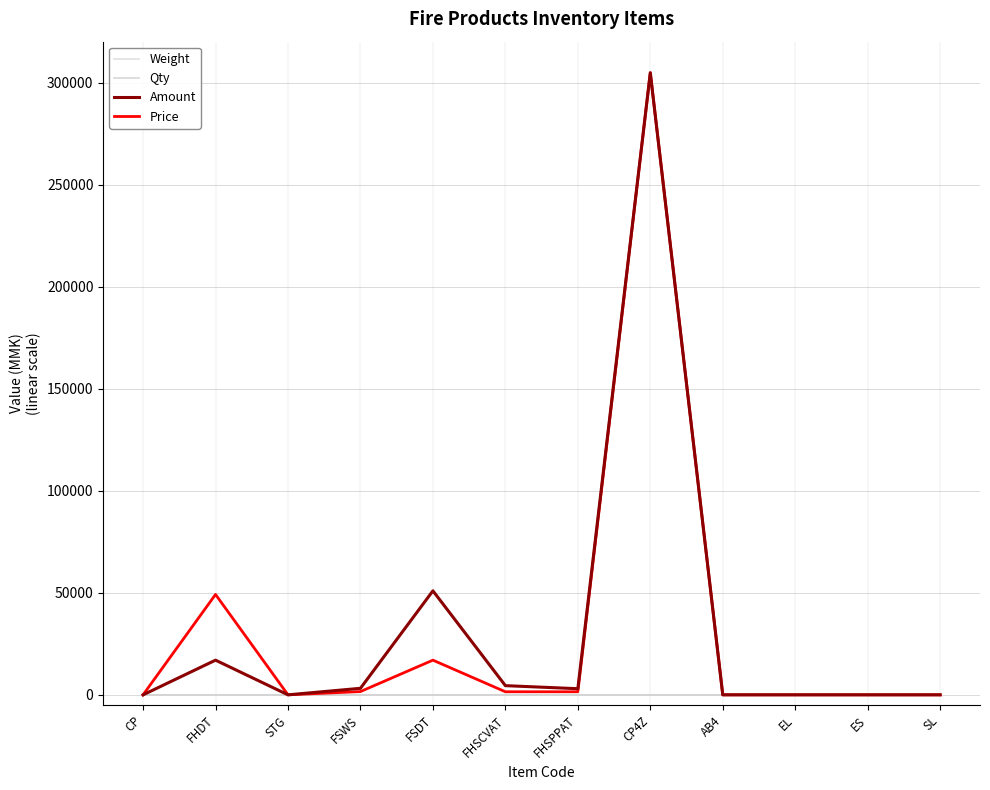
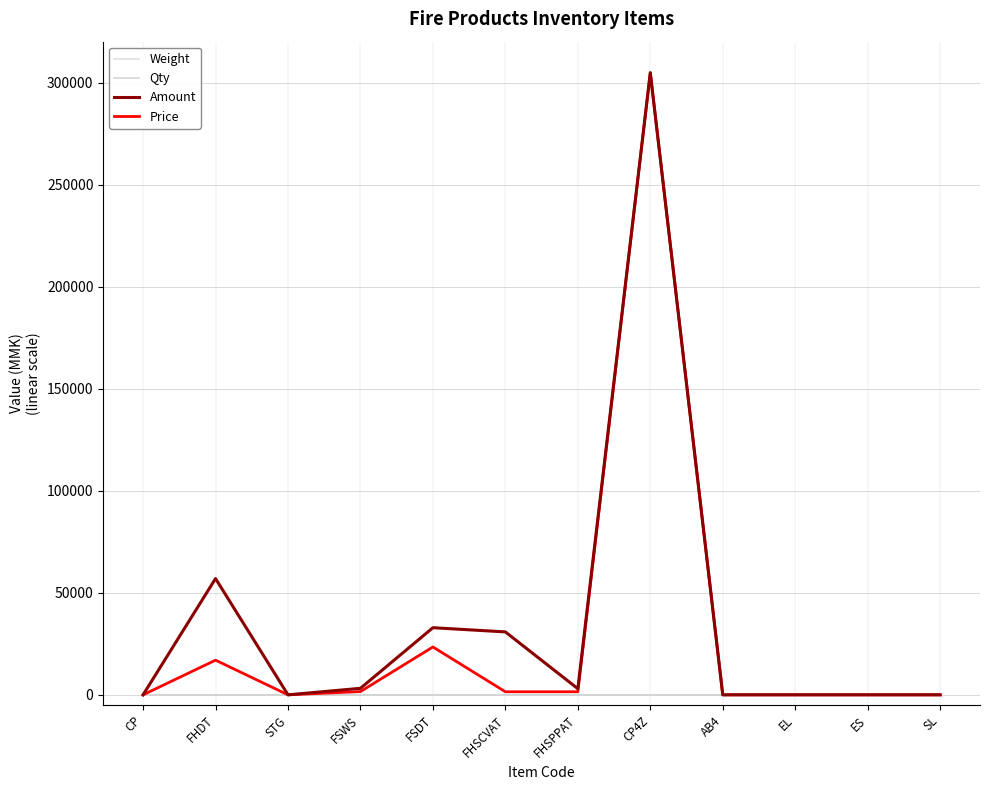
  {
    "Qty": {
      "FHDT": 0,
      "FSWS": 0,
      "FSDT": 0,
      "FHSCVAT": 0,
      "FHSPPAT": 0,
      "CP4Z": 0
    },
    "Amount": {
-     "FHDT": 17000,
+     "FHDT": 57000,
      "FSWS": 3000,
-     "FSDT": 51000,
-     "FHSCVAT": 5000,
+     "FSDT": 33000,
+     "FHSCVAT": 31000,
      "FHSPPAT": 3000
    },
    "Price": {
-     "FHDT": 49000,
+     "FHDT": 17000,
      "FSWS": 2000,
-     "FSDT": 17000,
+     "FSDT": 23000,
      "FHSCVAT": 2000,
      "FHSPPAT": 2000
    }
  }
